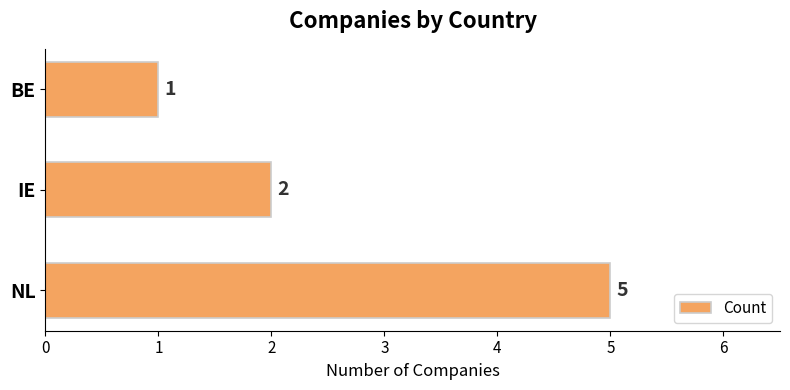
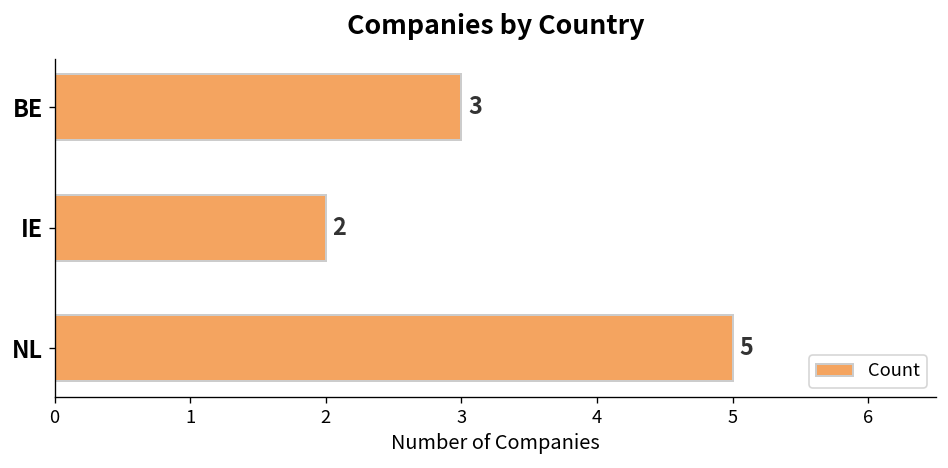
  {
-   "BE": 1,
+   "BE": 3,
    "IE": 2,
    "NL": 5
  }
